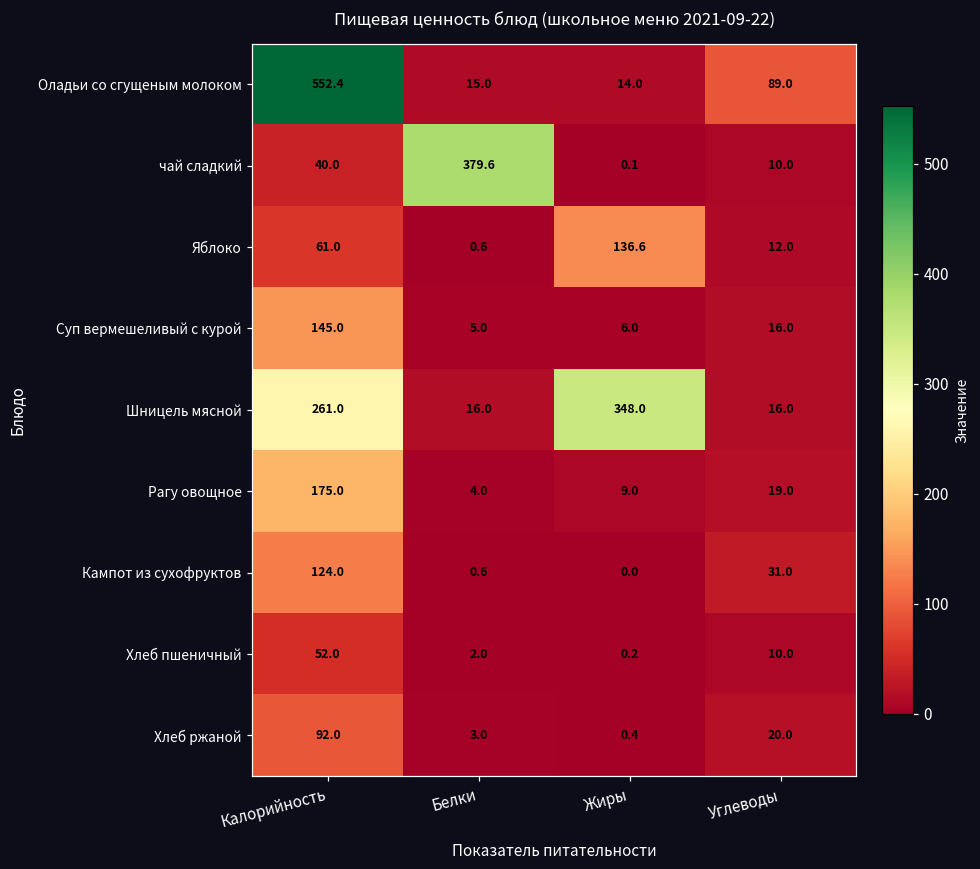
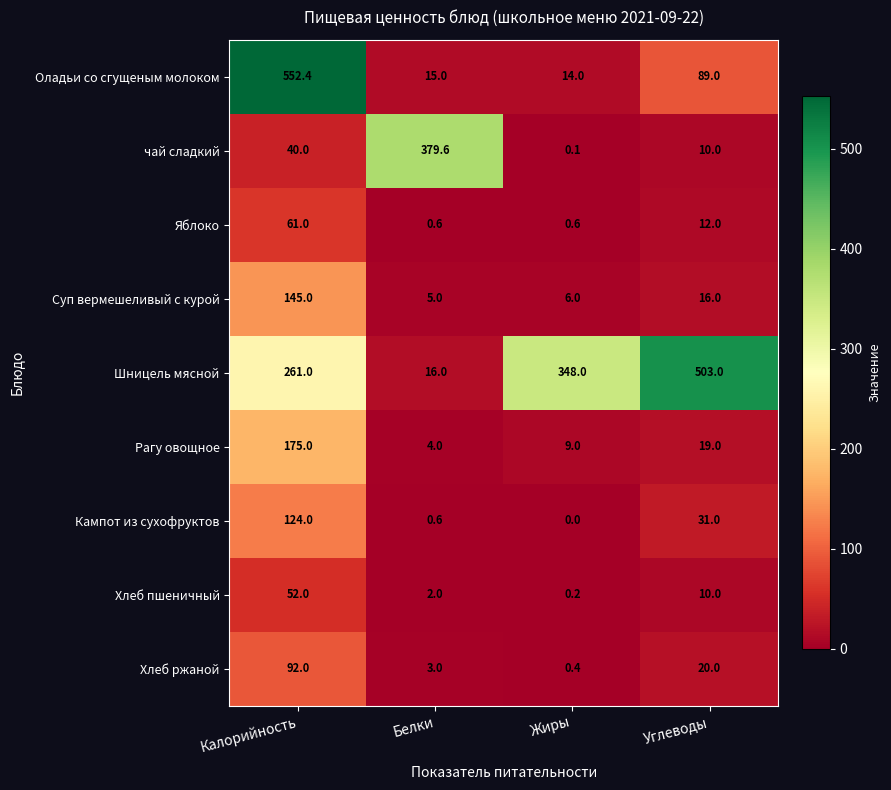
  {
    "Оладьи со сгущеным молоком": {
      "Калорийность": 552.4,
      "Белки": 15.0,
      "Жиры": 14.0,
      "Углеводы": 89.0
    },
    "чай сладкий": {
      "Калорийность": 40.0,
      "Белки": 379.6,
      "Жиры": 0.1,
      "Углеводы": 10.0
    },
    "Яблоко": {
      "Калорийность": 61.0,
      "Белки": 0.6,
-     "Жиры": 136.6,
+     "Жиры": 0.6,
      "Углеводы": 12.0
    },
    "Суп вермешеливый с курой": {
      "Калорийность": 145.0,
      "Белки": 5.0,
      "Жиры": 6.0,
      "Углеводы": 16.0
    },
    "Шницель мясной": {
      "Калорийность": 261.0,
      "Белки": 16.0,
      "Жиры": 348.0,
-     "Углеводы": 16.0
+     "Углеводы": 503.0
    },
    "Рагу овощное": {
      "Калорийность": 175.0,
      "Белки": 4.0,
      "Жиры": 9.0,
      "Углеводы": 19.0
    },
    "Кампот из сухофруктов": {
      "Калорийность": 124.0,
      "Белки": 0.6,
      "Жиры": 0.0,
      "Углеводы": 31.0
    },
    "Хлеб пшеничный": {
      "Калорийность": 52.0,
      "Белки": 2.0,
      "Жиры": 0.2,
      "Углеводы": 10.0
    },
    "Хлеб ржаной": {
      "Калорийность": 92.0,
      "Белки": 3.0,
      "Жиры": 0.4,
      "Углеводы": 20.0
    }
  }
